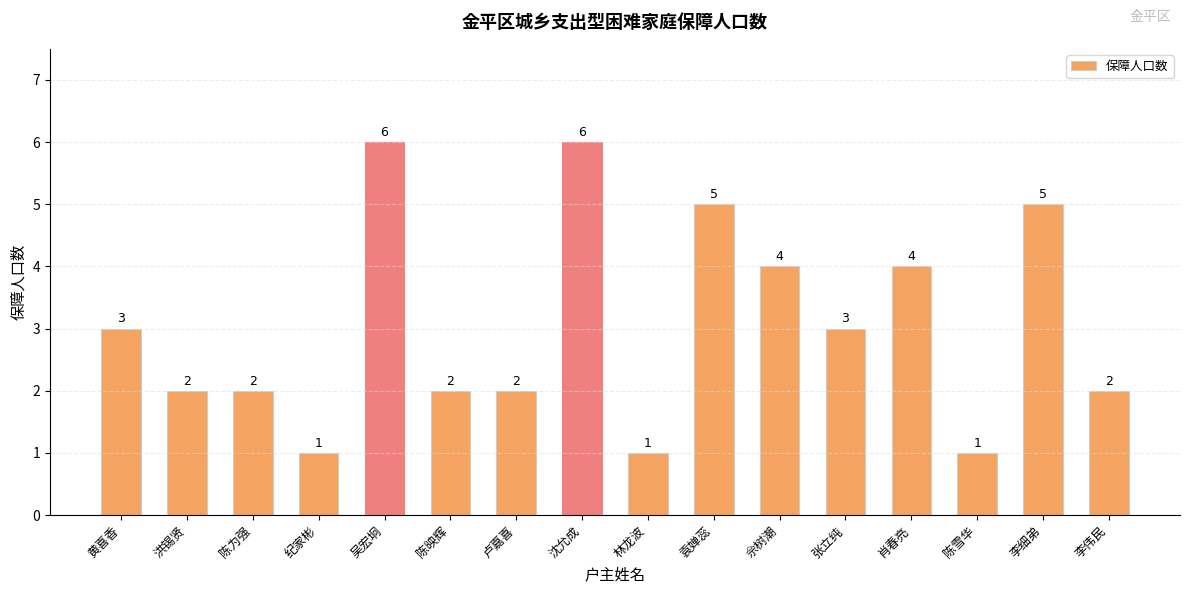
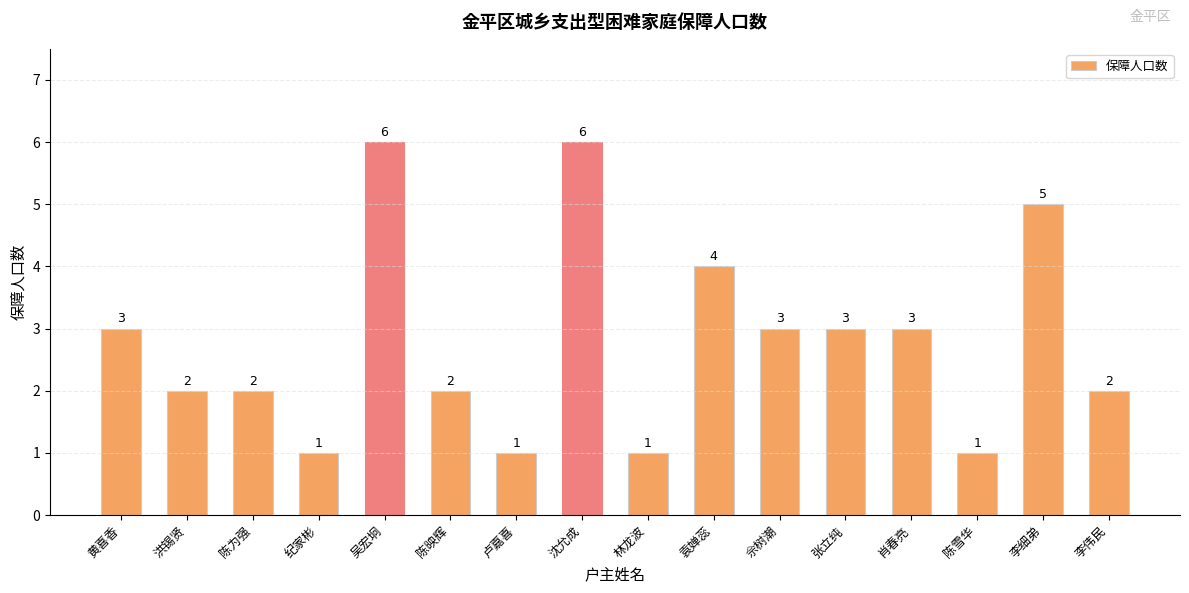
  {
    "黄喜香": 3,
    "洪锡贤": 2,
    "陈为强": 2,
    "纪家彬": 1,
    "吴宏坰": 6,
    "陈映辉": 2,
-   "卢嘉喜": 2,
+   "卢嘉喜": 1,
    "沈允成": 6,
    "林龙波": 1,
-   "袁婵蕊": 5,
-   "佘树潮": 4,
+   "袁婵蕊": 4,
+   "佘树潮": 3,
    "张立纯": 3,
-   "肖春亮": 4,
+   "肖春亮": 3,
    "陈雪华": 1,
    "李细弟": 5,
    "李伟民": 2
  }
